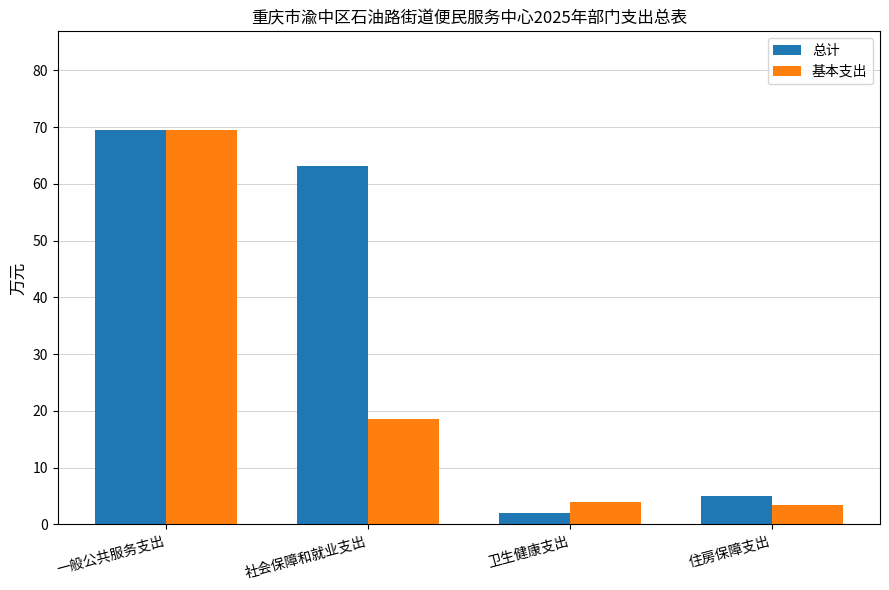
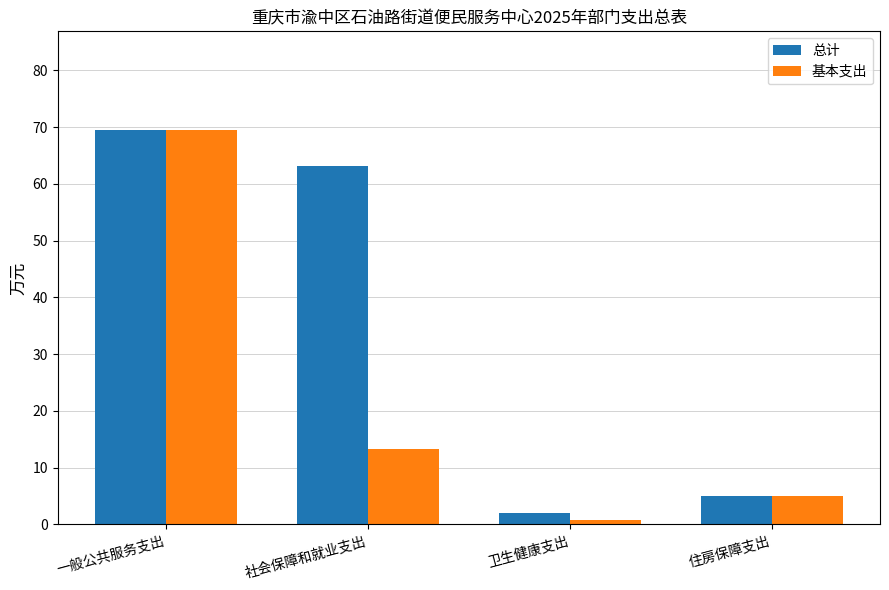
  {
    "总计": {
      "一般公共服务支出": 70,
      "社会保障和就业支出": 63,
      "卫生健康支出": 2,
      "住房保障支出": 5
    },
    "基本支出": {
      "一般公共服务支出": 70,
-     "社会保障和就业支出": 19,
-     "卫生健康支出": 4,
-     "住房保障支出": 3
+     "社会保障和就业支出": 13,
+     "卫生健康支出": 1,
+     "住房保障支出": 5
    }
  }
